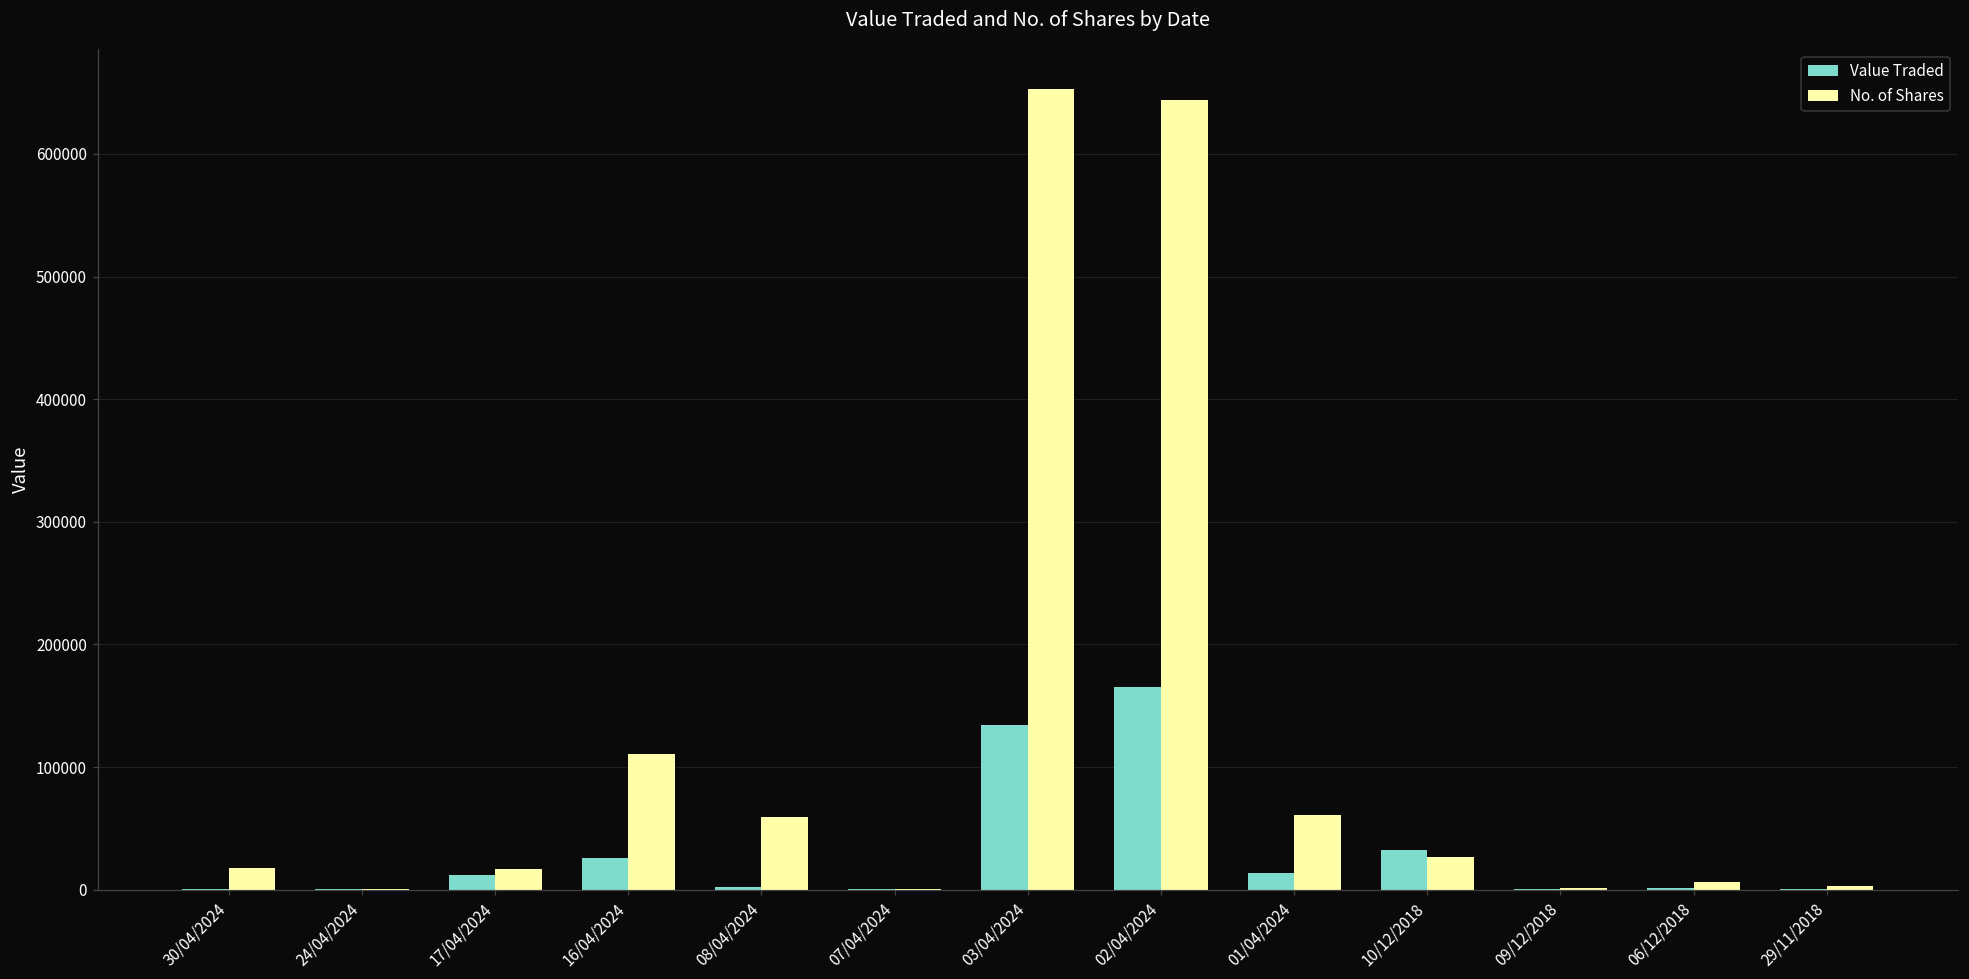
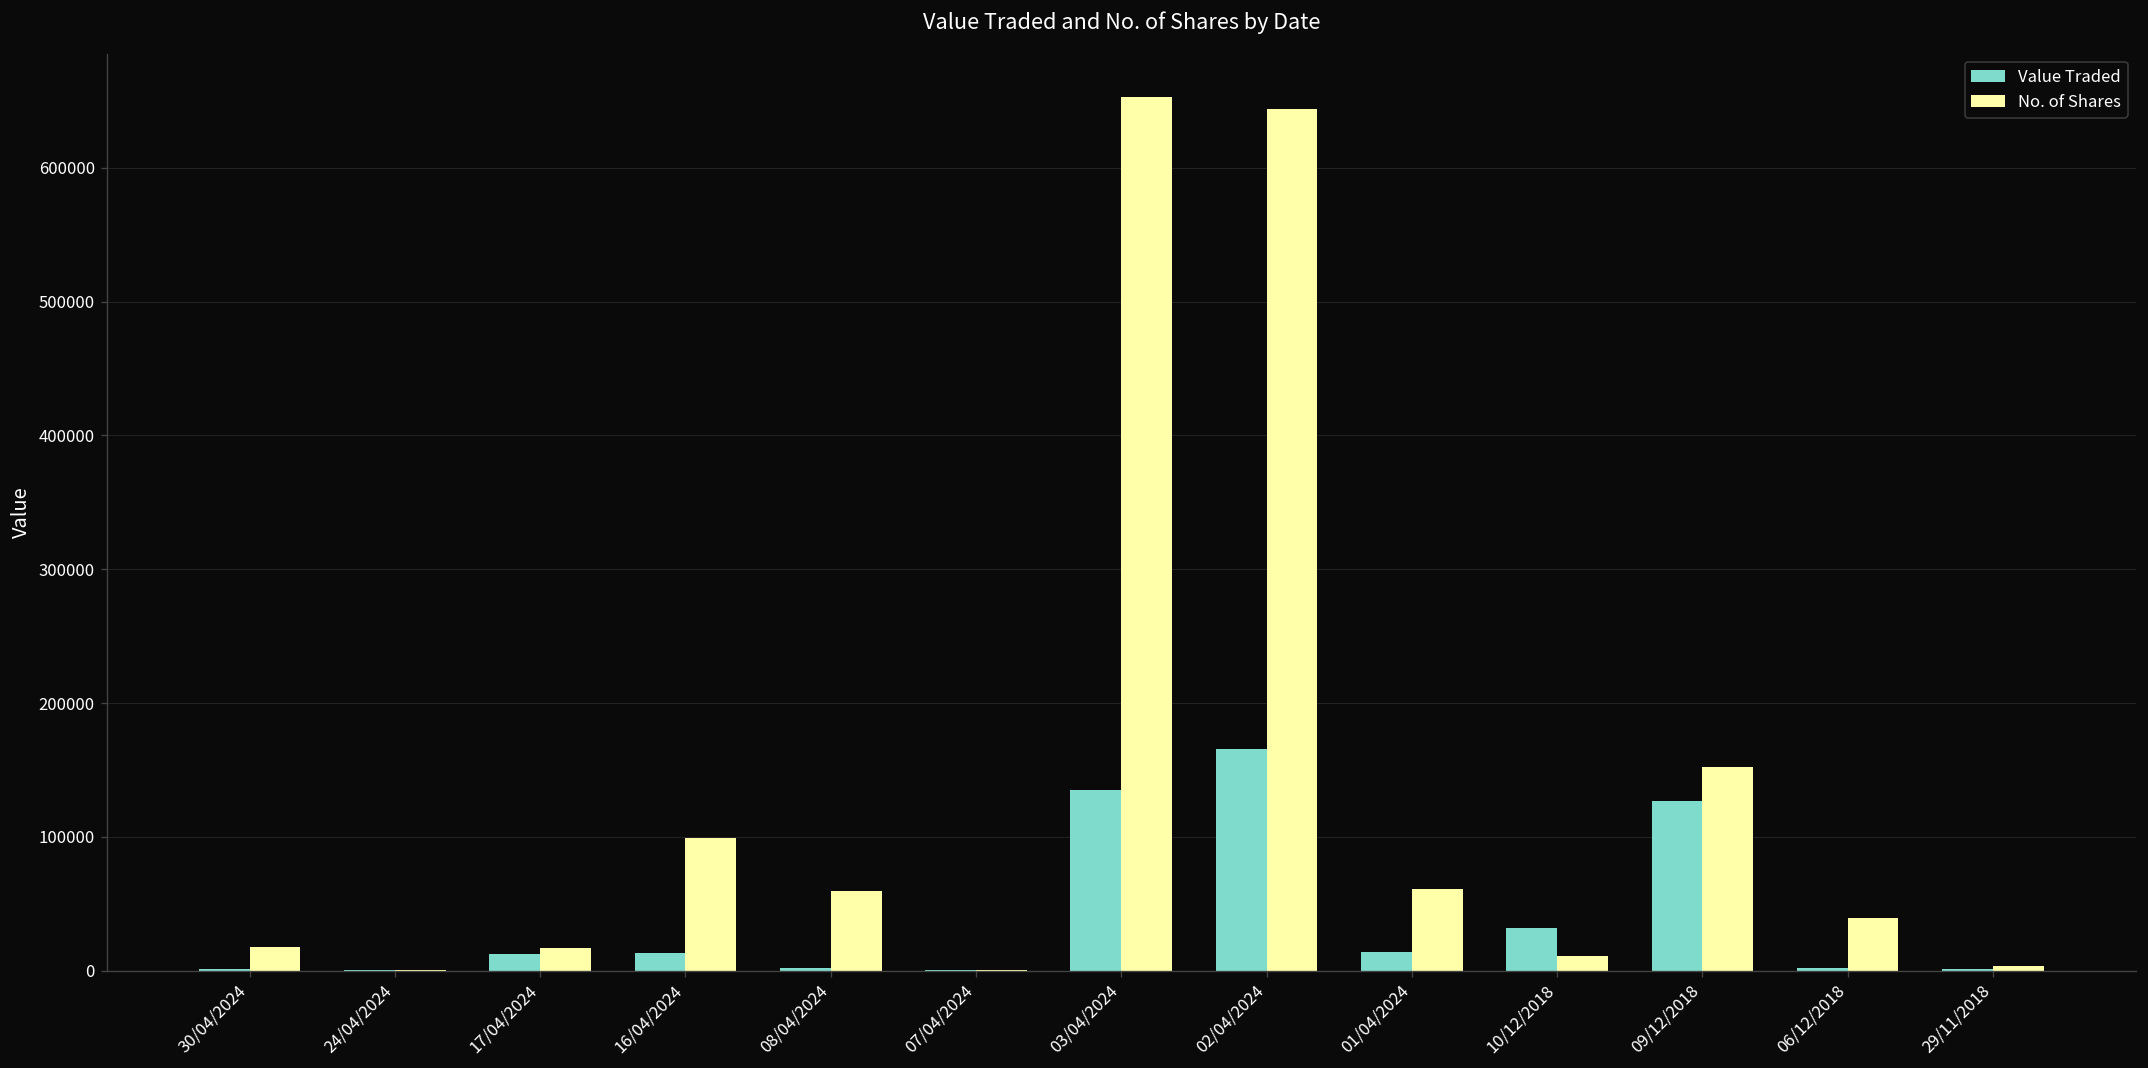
  {
    "Value Traded": {
      "17/04/2024": 12000,
-     "16/04/2024": 26000,
+     "16/04/2024": 13000,
      "03/04/2024": 135000,
      "02/04/2024": 166000,
      "01/04/2024": 14000,
      "10/12/2018": 32000,
-     "09/12/2018": 0
+     "09/12/2018": 127000
    },
    "No. of Shares": {
      "30/04/2024": 18000,
      "17/04/2024": 17000,
-     "16/04/2024": 111000,
+     "16/04/2024": 99000,
      "08/04/2024": 59000,
      "03/04/2024": 653000,
      "02/04/2024": 644000,
      "01/04/2024": 61000,
-     "10/12/2018": 26000,
-     "09/12/2018": 1000,
-     "06/12/2018": 6000,
+     "10/12/2018": 11000,
+     "09/12/2018": 152000,
+     "06/12/2018": 39000,
      "29/11/2018": 3000
    }
  }
